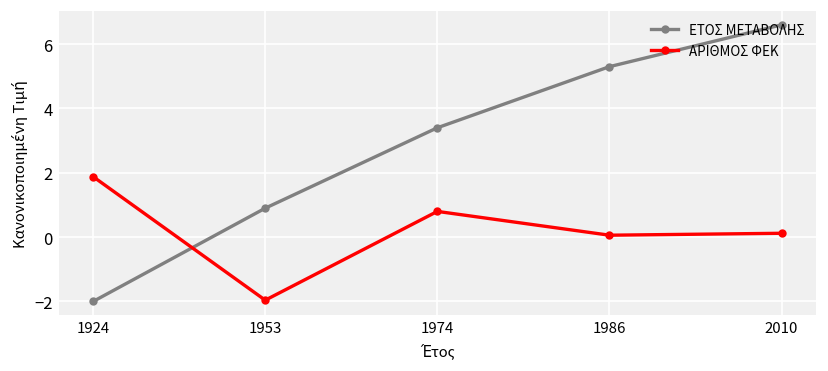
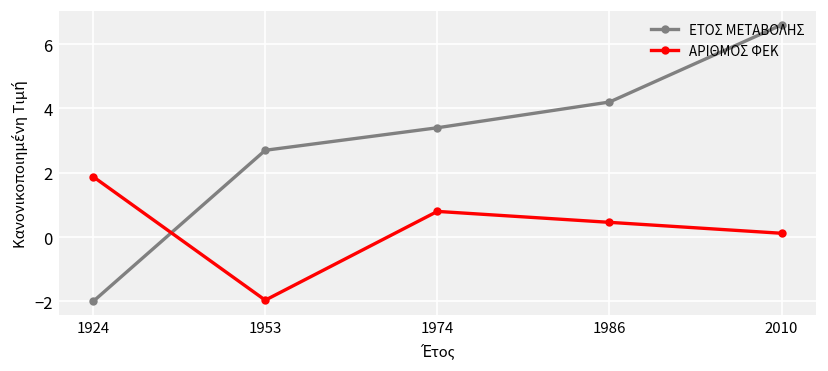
  {
    "ΕΤΟΣ ΜΕΤΑΒΟΛΗΣ": {
      "1924": -2.0,
-     "1953": 0.9,
+     "1953": 2.7,
      "1974": 3.4,
-     "1986": 5.3,
+     "1986": 4.2,
      "2010": 6.6
    },
    "ΑΡΙΘΜΟΣ ΦΕΚ": {
      "1924": 1.9,
      "1953": -2.0,
      "1974": 0.8,
-     "1986": 0.1,
+     "1986": 0.5,
      "2010": 0.1
    }
  }
